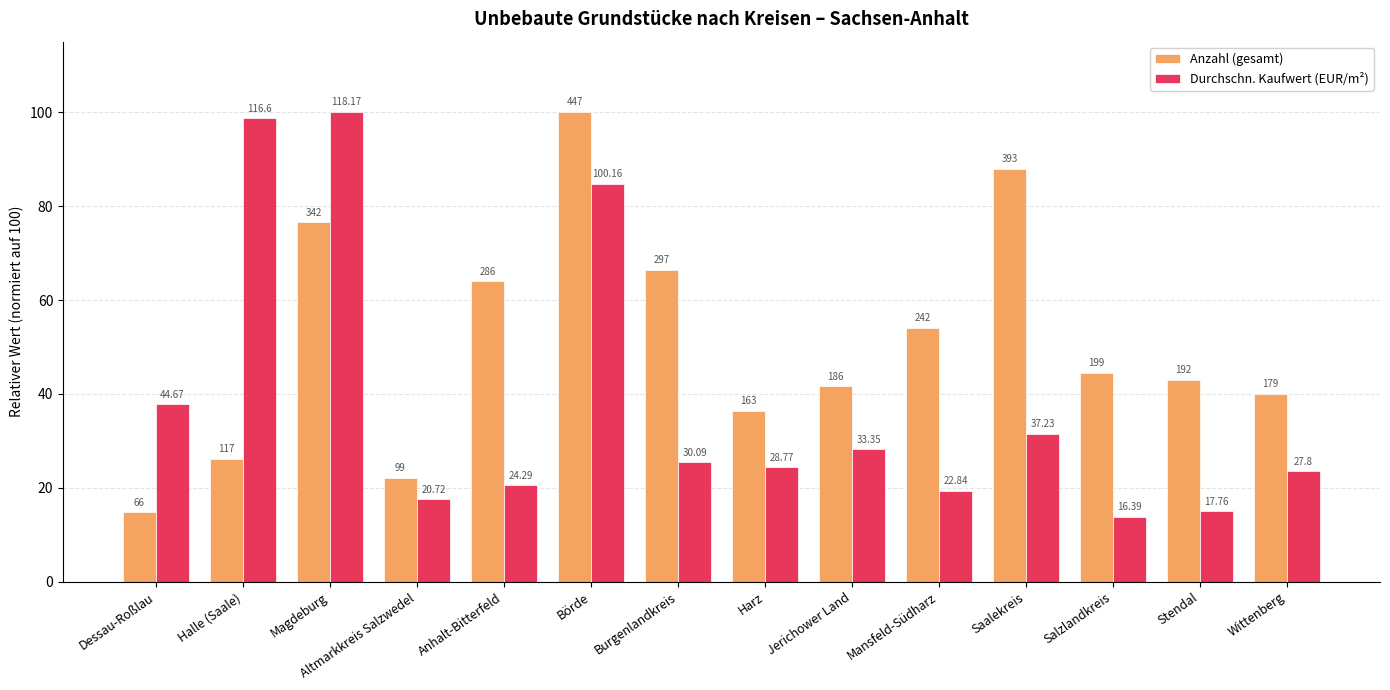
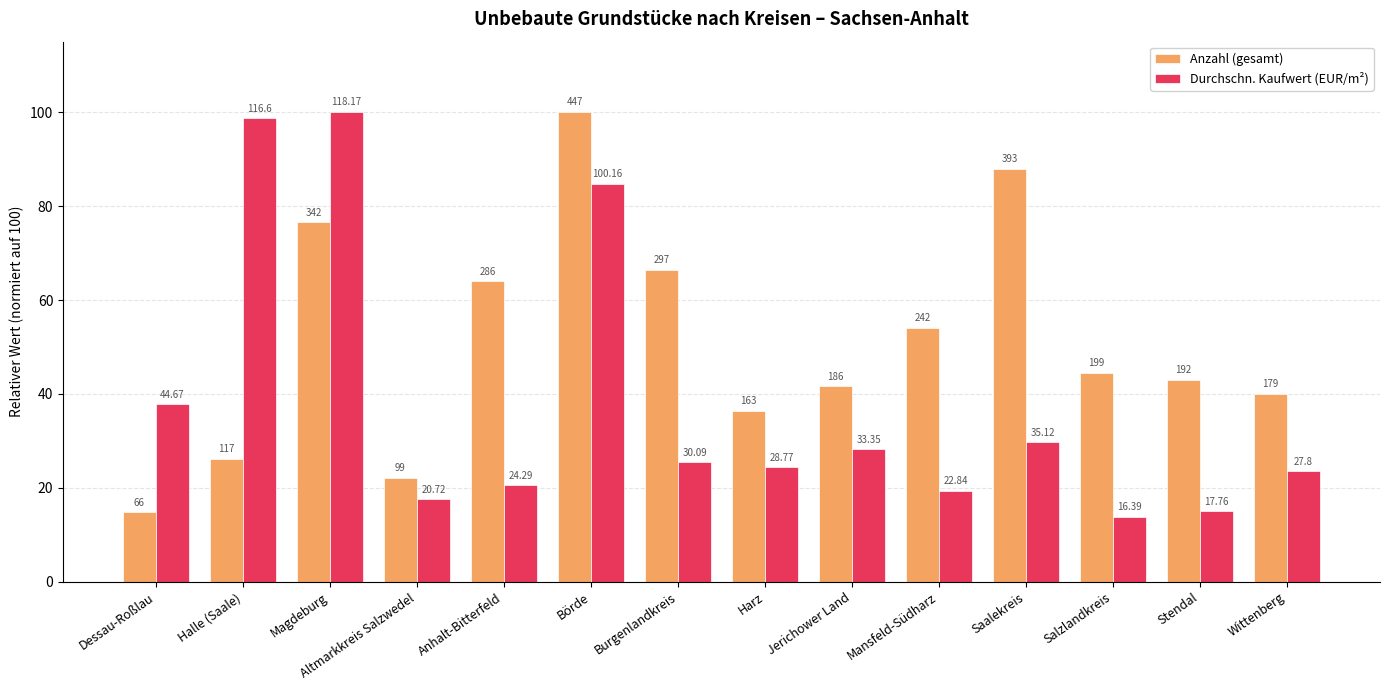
  {
    "Durchschn. Kaufwert (EUR/m²)": {
-     "Saalekreis": 37.23
+     "Saalekreis": 35.12
    }
  }
